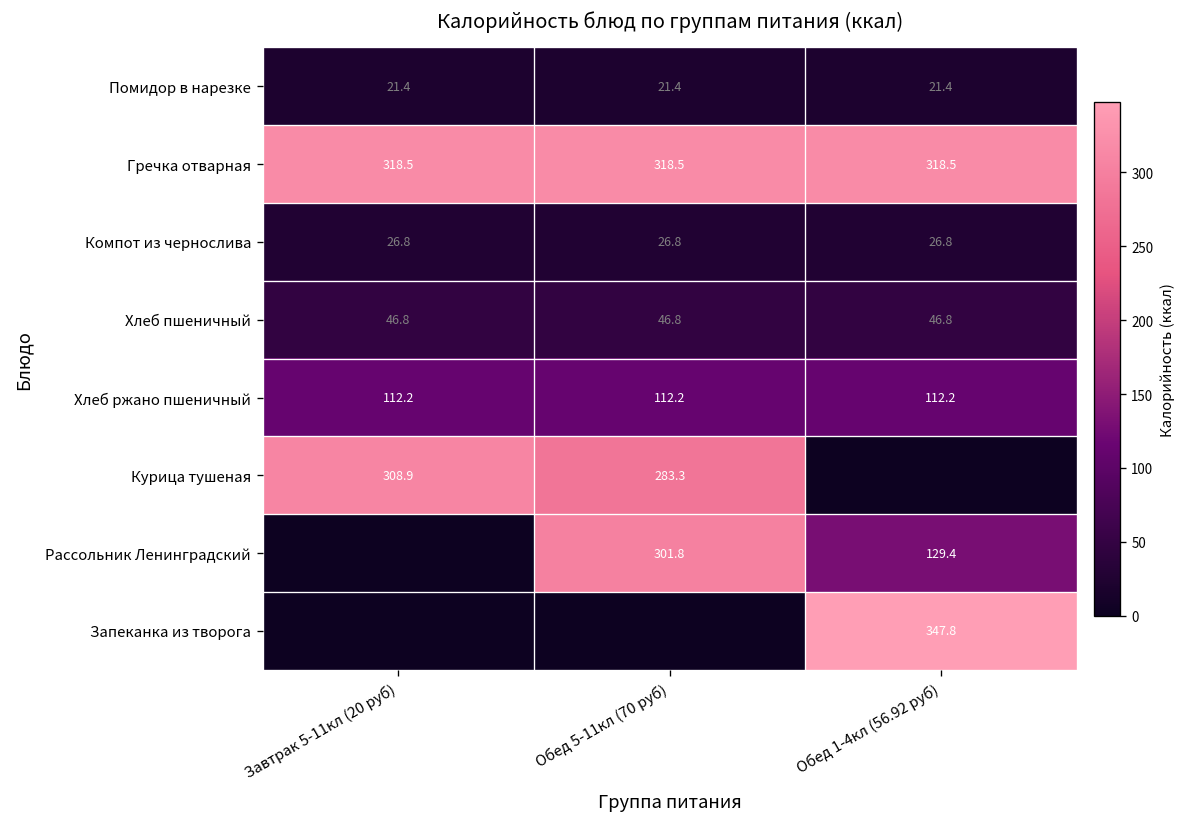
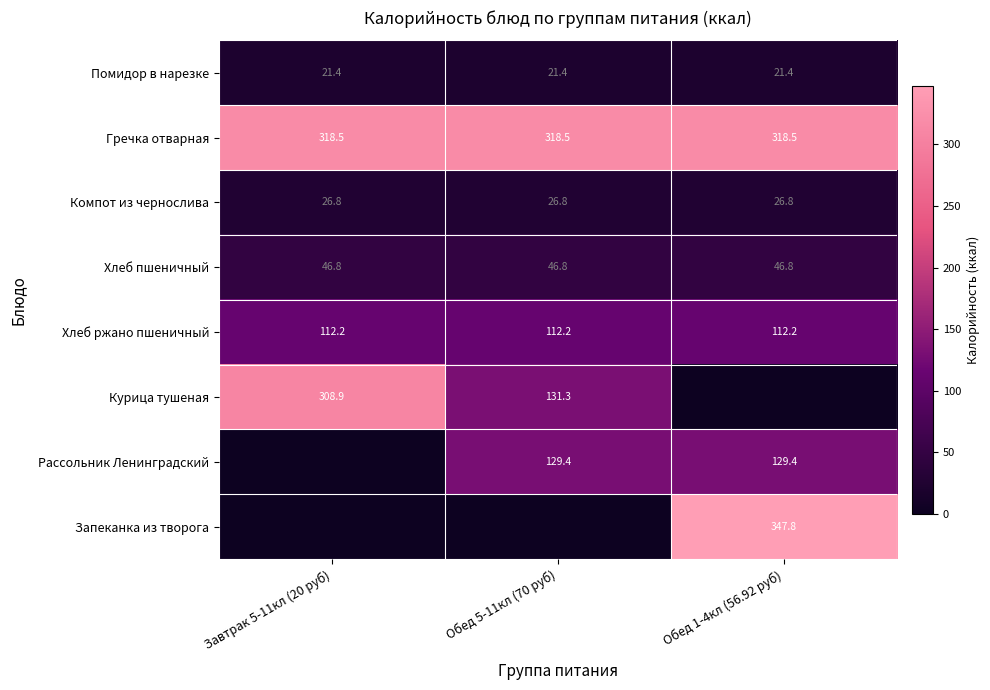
  {
    "Помидор в нарезке": {
      "Завтрак 5-11кл (20 руб)": 21.4,
      "Обед 5-11кл (70 руб)": 21.4,
      "Обед 1-4кл (56.92 руб)": 21.4
    },
    "Гречка отварная": {
      "Завтрак 5-11кл (20 руб)": 318.5,
      "Обед 5-11кл (70 руб)": 318.5,
      "Обед 1-4кл (56.92 руб)": 318.5
    },
    "Компот из чернослива": {
      "Завтрак 5-11кл (20 руб)": 26.8,
      "Обед 5-11кл (70 руб)": 26.8,
      "Обед 1-4кл (56.92 руб)": 26.8
    },
    "Хлеб пшеничный": {
      "Завтрак 5-11кл (20 руб)": 46.8,
      "Обед 5-11кл (70 руб)": 46.8,
      "Обед 1-4кл (56.92 руб)": 46.8
    },
    "Хлеб ржано пшеничный": {
      "Завтрак 5-11кл (20 руб)": 112.2,
      "Обед 5-11кл (70 руб)": 112.2,
      "Обед 1-4кл (56.92 руб)": 112.2
    },
    "Курица тушеная": {
      "Завтрак 5-11кл (20 руб)": 308.9,
-     "Обед 5-11кл (70 руб)": 283.3
+     "Обед 5-11кл (70 руб)": 131.3
    },
    "Рассольник Ленинградский": {
-     "Обед 5-11кл (70 руб)": 301.8,
+     "Обед 5-11кл (70 руб)": 129.4,
      "Обед 1-4кл (56.92 руб)": 129.4
    },
    "Запеканка из творога": {
      "Обед 1-4кл (56.92 руб)": 347.8
    }
  }
